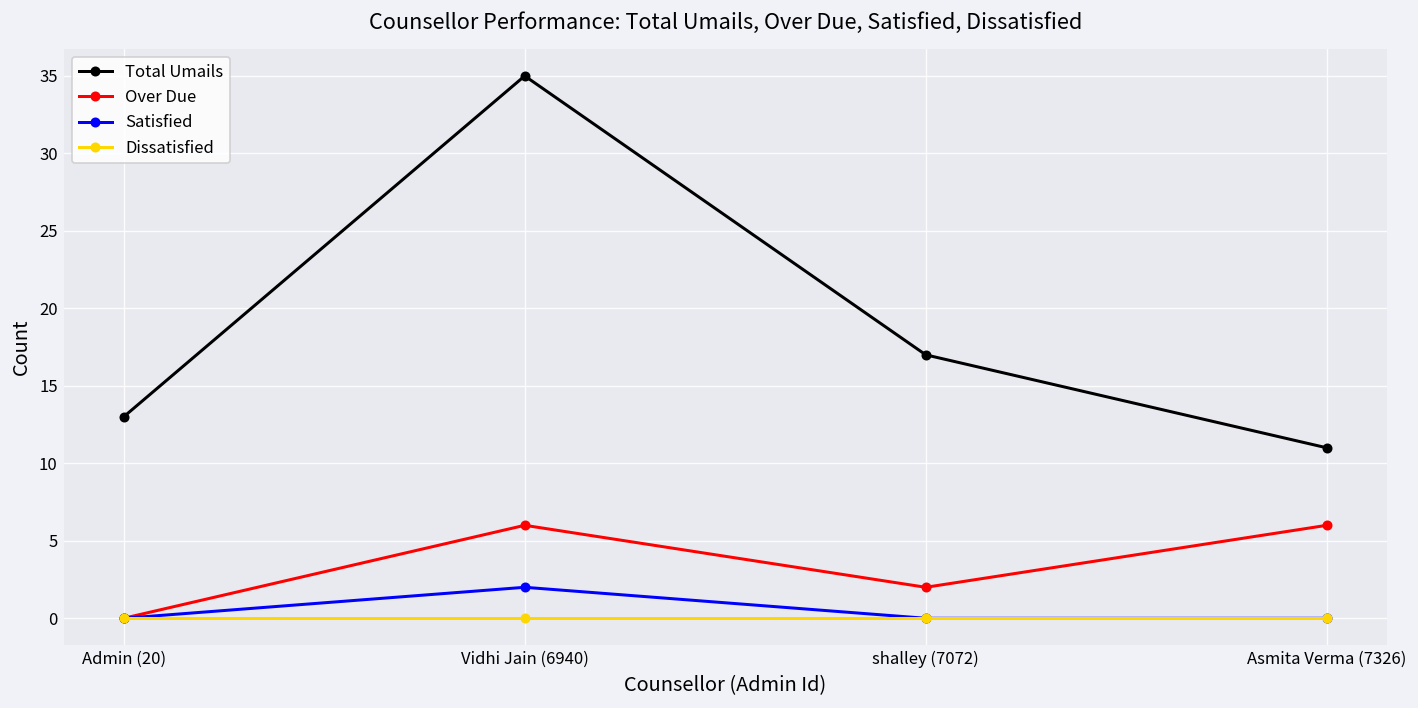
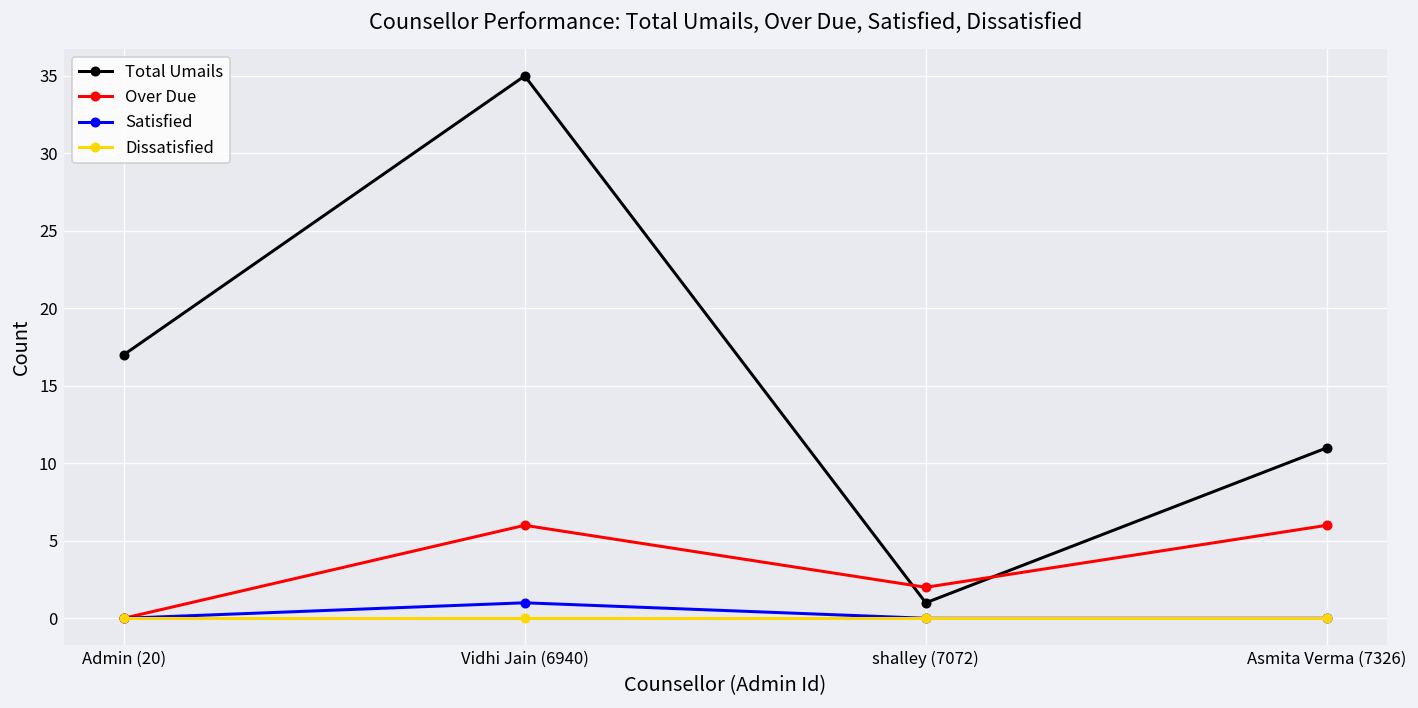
  {
    "Total Umails": {
-     "Admin (20)": 13,
+     "Admin (20)": 17,
      "Vidhi Jain (6940)": 35,
-     "shalley (7072)": 17,
+     "shalley (7072)": 1,
      "Asmita Verma (7326)": 11
    },
    "Over Due": {
      "Vidhi Jain (6940)": 6,
      "shalley (7072)": 2,
      "Asmita Verma (7326)": 6
    },
    "Satisfied": {
-     "Vidhi Jain (6940)": 2
+     "Vidhi Jain (6940)": 1
    },
    "Dissatisfied": {
      "Vidhi Jain (6940)": 0
    }
  }
